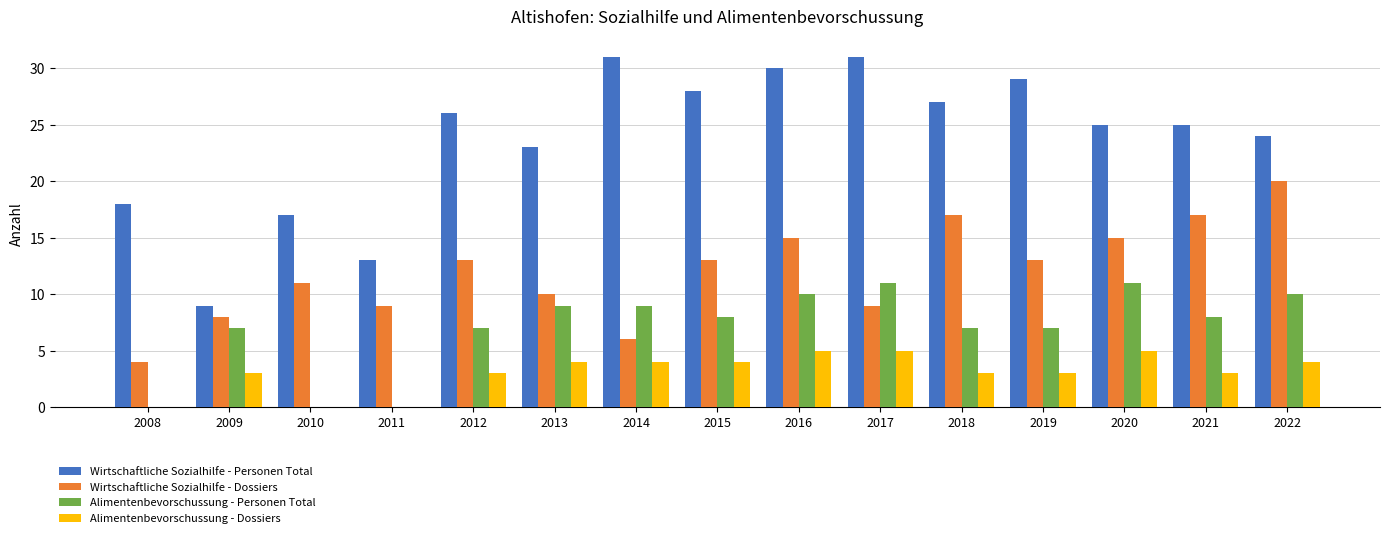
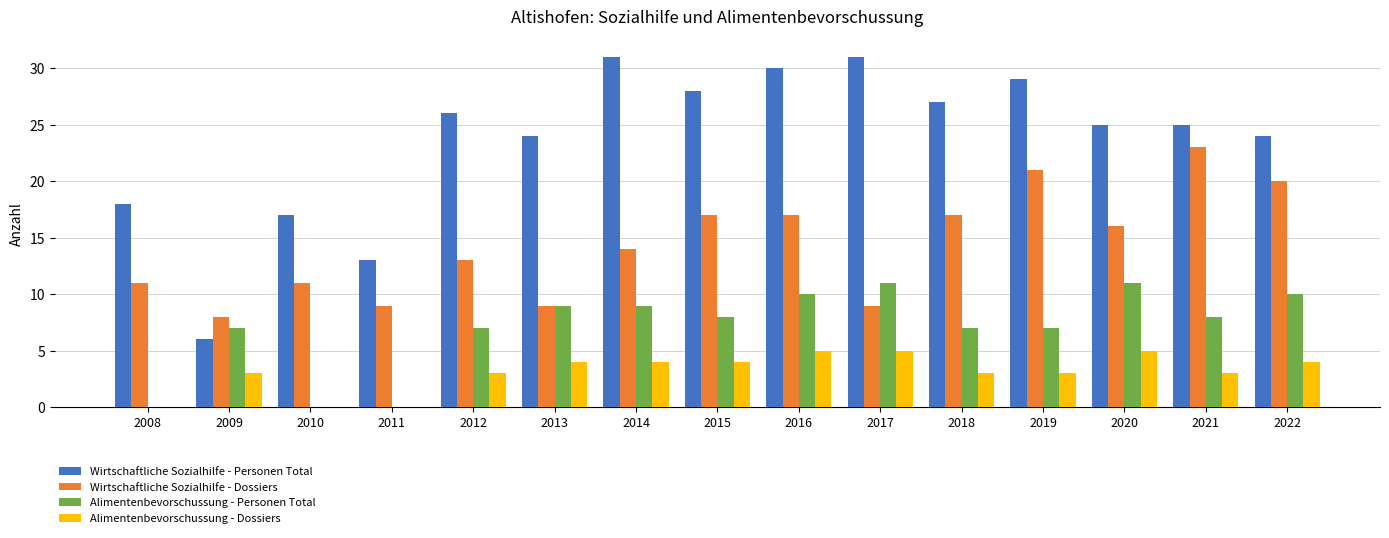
  {
    "Wirtschaftliche Sozialhilfe - Personen Total": {
      "2008": 18,
-     "2009": 9,
+     "2009": 6,
      "2010": 17,
      "2011": 13,
      "2012": 26,
-     "2013": 23,
+     "2013": 24,
      "2014": 31,
      "2015": 28,
      "2016": 30,
      "2017": 31,
      "2018": 27,
      "2019": 29,
      "2020": 25,
      "2021": 25,
      "2022": 24
    },
    "Wirtschaftliche Sozialhilfe - Dossiers": {
-     "2008": 4,
+     "2008": 11,
      "2009": 8,
      "2010": 11,
      "2011": 9,
      "2012": 13,
-     "2013": 10,
-     "2014": 6,
-     "2015": 13,
-     "2016": 15,
+     "2013": 9,
+     "2014": 14,
+     "2015": 17,
+     "2016": 17,
      "2017": 9,
      "2018": 17,
-     "2019": 13,
-     "2020": 15,
-     "2021": 17,
+     "2019": 21,
+     "2020": 16,
+     "2021": 23,
      "2022": 20
    },
    "Alimentenbevorschussung - Personen Total": {
      "2008": 0,
      "2009": 7,
      "2010": 0,
      "2011": 0,
      "2012": 7,
      "2013": 9,
      "2014": 9,
      "2015": 8,
      "2016": 10,
      "2017": 11,
      "2018": 7,
      "2019": 7,
      "2020": 11,
      "2021": 8,
      "2022": 10
    },
    "Alimentenbevorschussung - Dossiers": {
      "2008": 0,
      "2009": 3,
      "2010": 0,
      "2011": 0,
      "2012": 3,
      "2013": 4,
      "2014": 4,
      "2015": 4,
      "2016": 5,
      "2017": 5,
      "2018": 3,
      "2019": 3,
      "2020": 5,
      "2021": 3,
      "2022": 4
    }
  }
